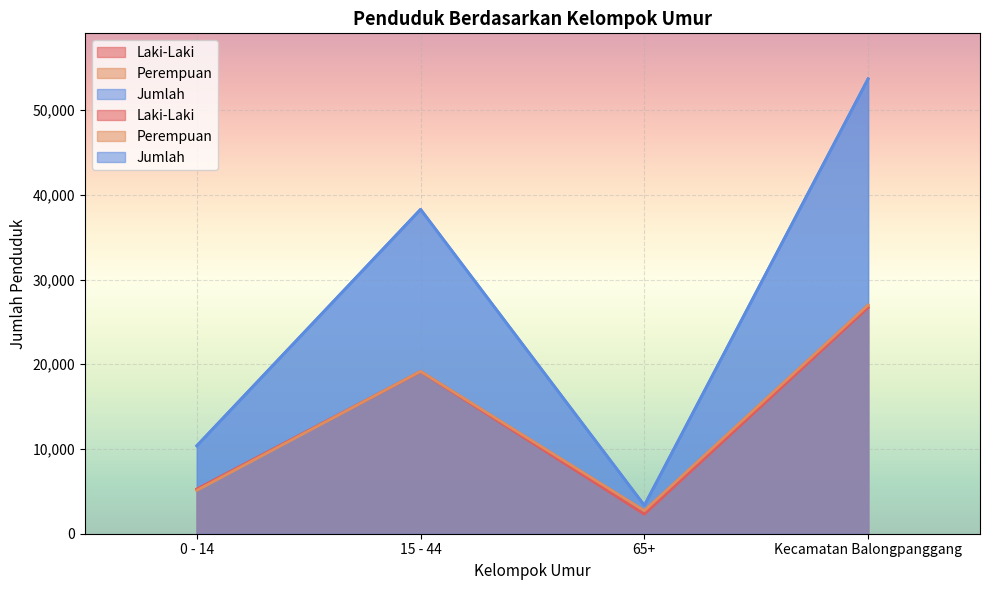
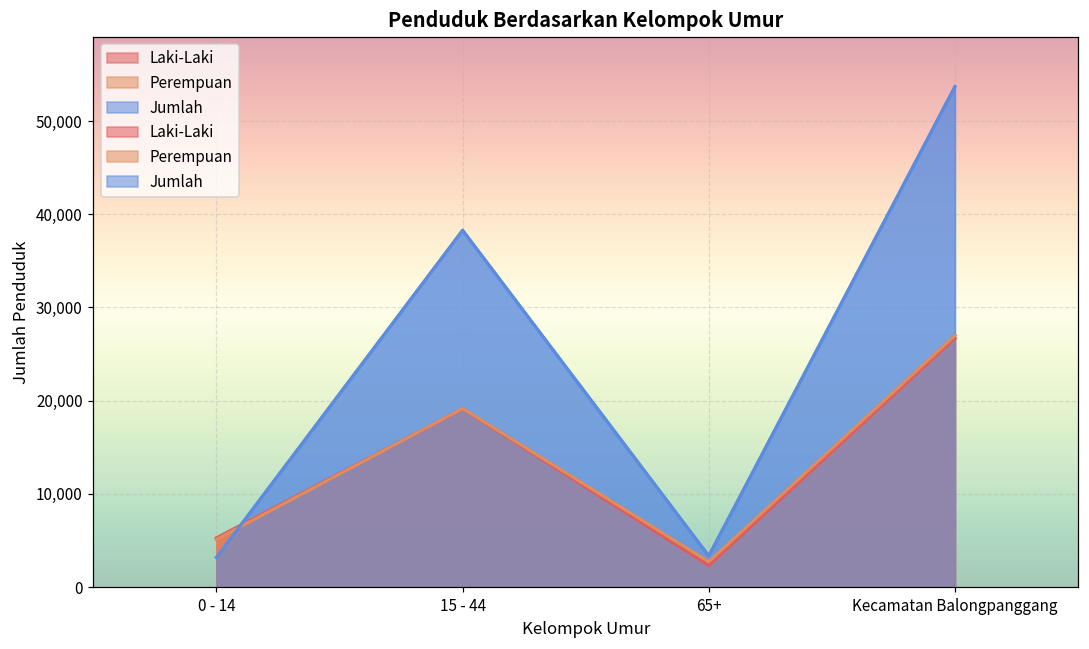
  {
    "Jumlah": {
-     "0 - 14": "10,000",
+     "0 - 14": "3,000",
      "15 - 44": "38,000",
      "65+": "3,000",
      "Kecamatan Balongpanggang": "54,000"
    }
  }
